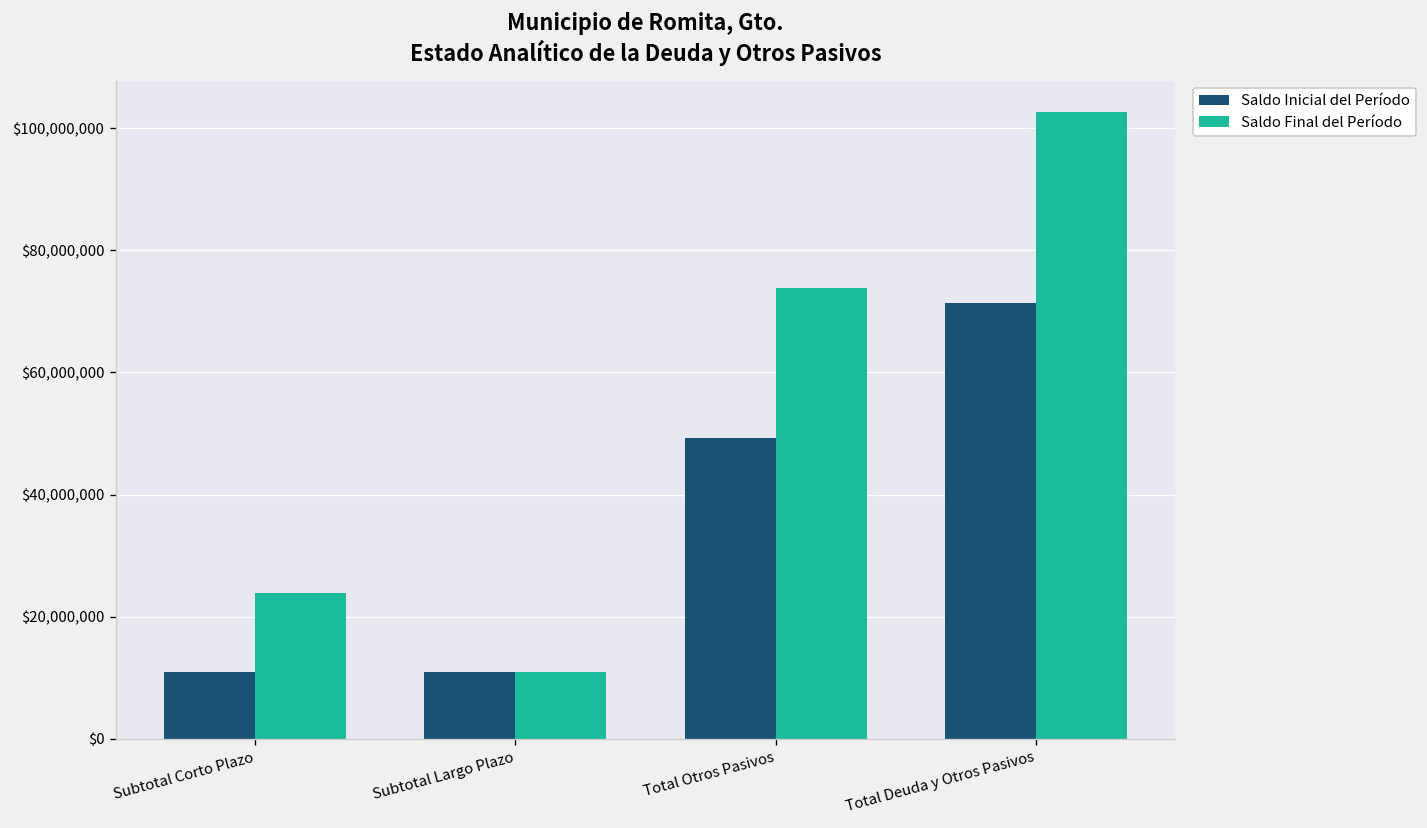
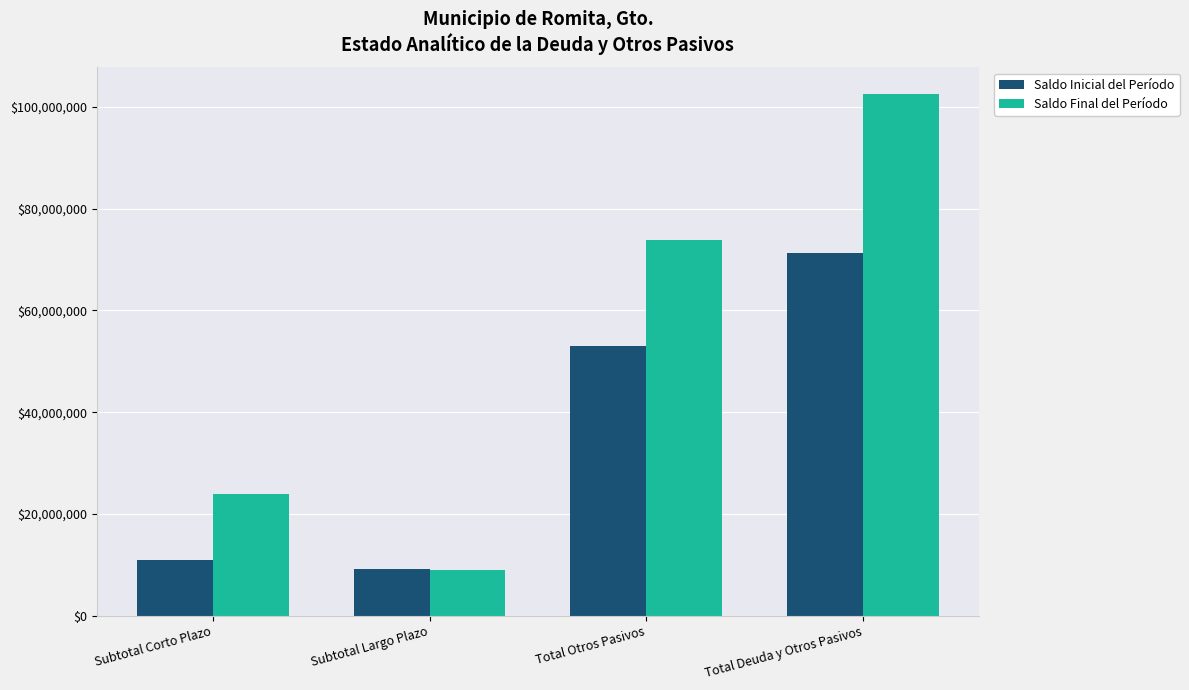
  {
    "Saldo Inicial del Período": {
      "Subtotal Corto Plazo": "$11,000,000",
-     "Subtotal Largo Plazo": "$11,000,000",
-     "Total Otros Pasivos": "$49,000,000",
+     "Subtotal Largo Plazo": "$9,000,000",
+     "Total Otros Pasivos": "$53,000,000",
      "Total Deuda y Otros Pasivos": "$71,000,000"
    },
    "Saldo Final del Período": {
      "Subtotal Corto Plazo": "$24,000,000",
-     "Subtotal Largo Plazo": "$11,000,000",
+     "Subtotal Largo Plazo": "$9,000,000",
      "Total Otros Pasivos": "$74,000,000",
      "Total Deuda y Otros Pasivos": "$103,000,000"
    }
  }
